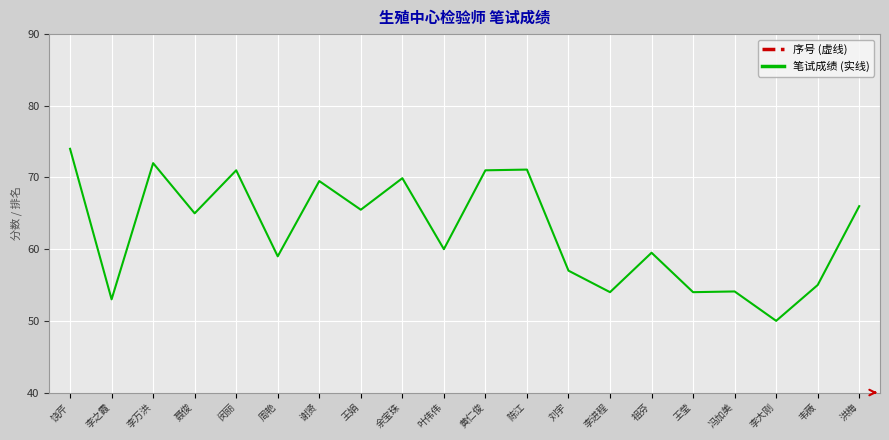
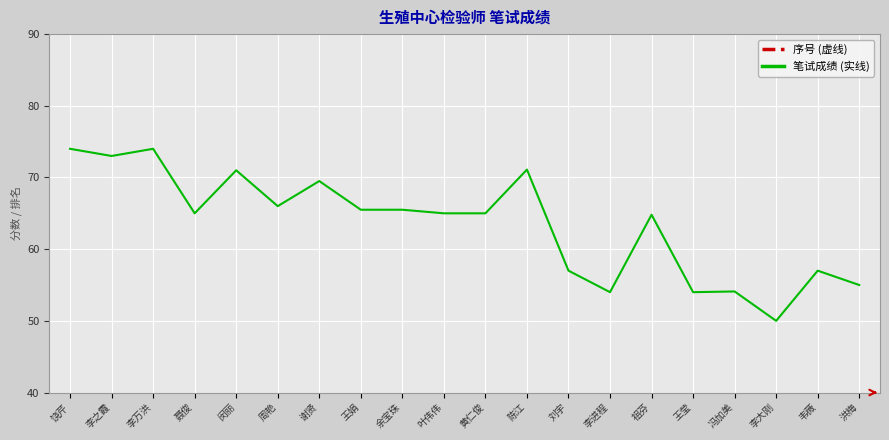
  {
    "笔试成绩 (实线)": {
      "饶芹": 74,
-     "李之霞": 53,
-     "李万洪": 72,
+     "李之霞": 73,
+     "李万洪": 74,
      "聂俊": 65,
      "闵丽": 71,
-     "周艳": 59,
+     "周艳": 66,
      "谢贤": 70,
      "王娟": 66,
-     "余宝珠": 70,
-     "叶伟伟": 60,
-     "黄仁俊": 71,
+     "余宝珠": 66,
+     "叶伟伟": 65,
+     "黄仁俊": 65,
      "陈江": 71,
      "刘宇": 57,
      "李进程": 54,
-     "祖芬": 60,
+     "祖芬": 65,
      "王莹": 54,
      "冯加美": 54,
      "李大刚": 50,
-     "韦薇": 55,
-     "洪梅": 66
+     "韦薇": 57,
+     "洪梅": 55
    }
  }
